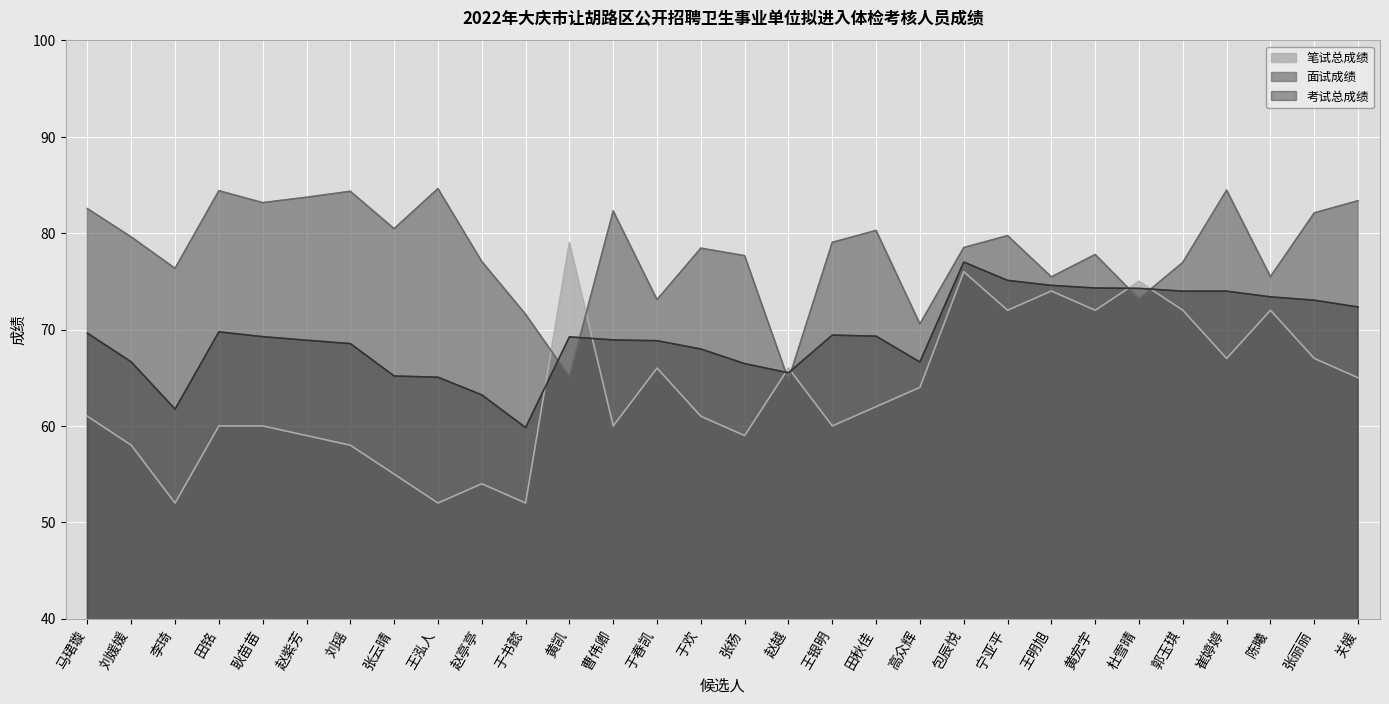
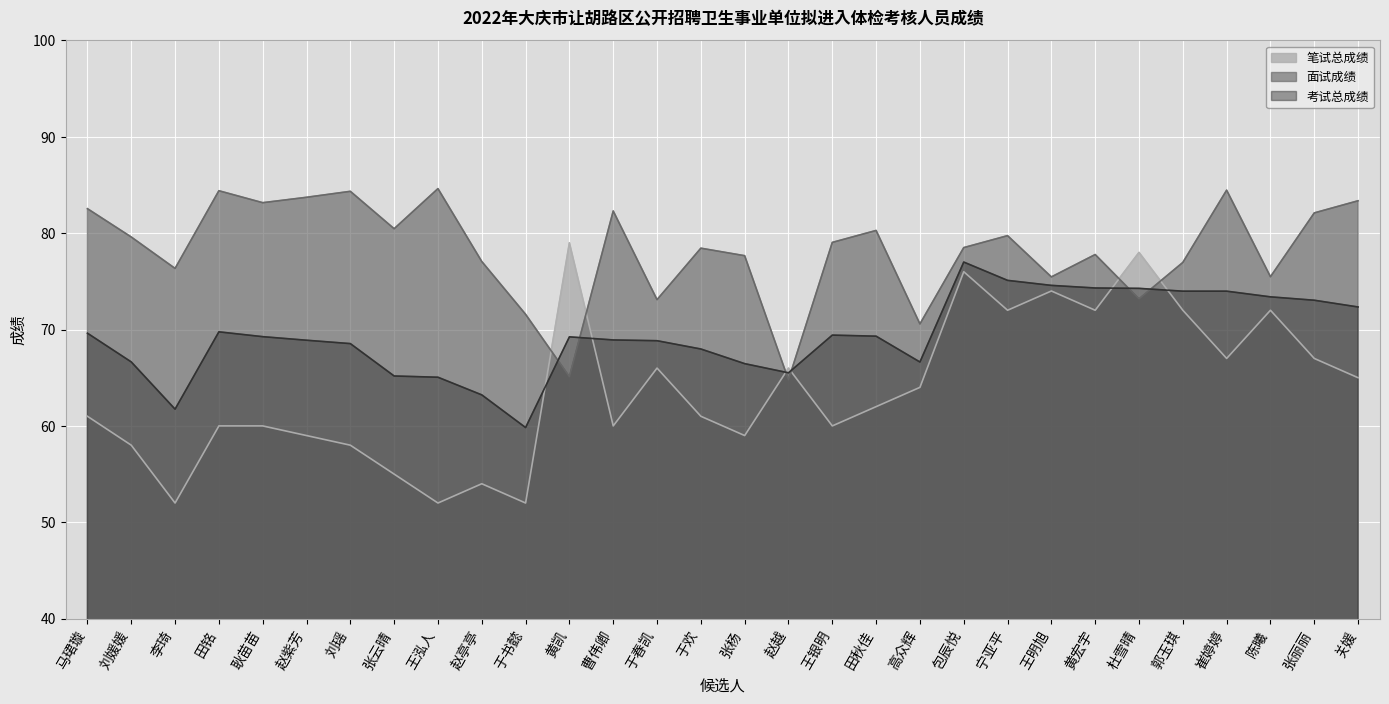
  {
    "笔试总成绩": {
      "马珺璇": 61,
      "刘媛媛": 58,
      "李琦": 52,
      "田铭": 60,
      "耿苗苗": 60,
      "赵紫芳": 59,
      "刘瑶": 58,
      "张云晴": 55,
      "王泓人": 52,
      "赵亭亭": 54,
      "于书懿": 52,
      "黄凯": 79,
      "曹伟卿": 60,
      "于春凯": 66,
      "于欢": 61,
      "张杨": 59,
      "赵越": 66,
      "王银明": 60,
      "田秋佳": 62,
      "高众辉": 64,
      "包辰悦": 76,
      "宁亚平": 72,
      "王明旭": 74,
      "黄宏宇": 72,
-     "杜雪晴": 75,
+     "杜雪晴": 78,
      "郭玉琪": 72,
      "崔婷婷": 67,
      "陈曦": 72,
      "张丽丽": 67,
      "关媛": 65
    }
  }
